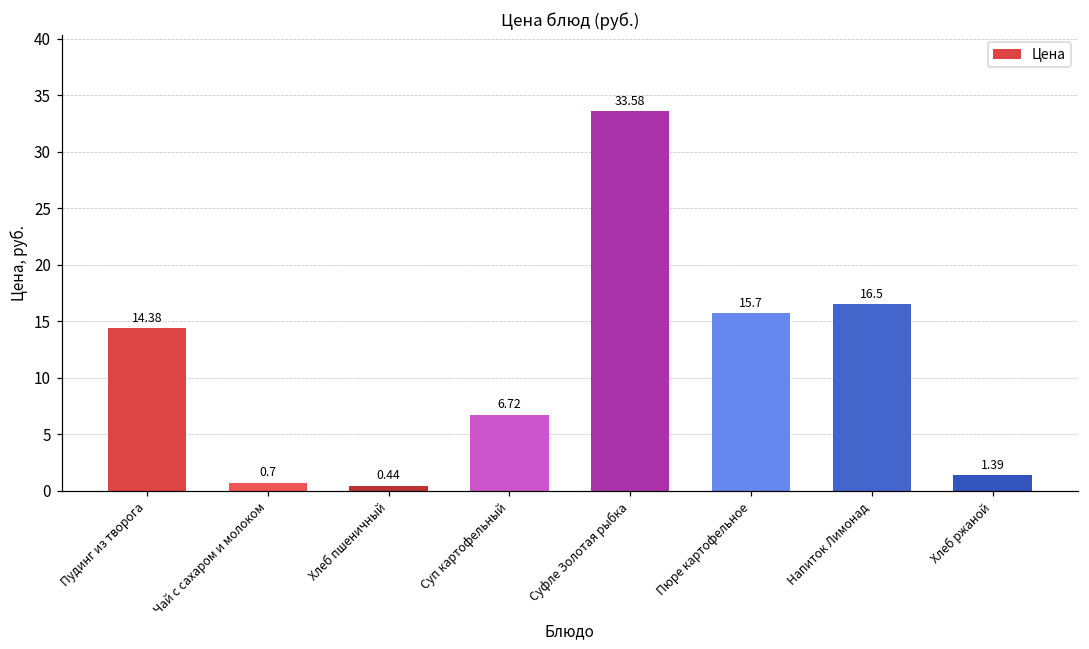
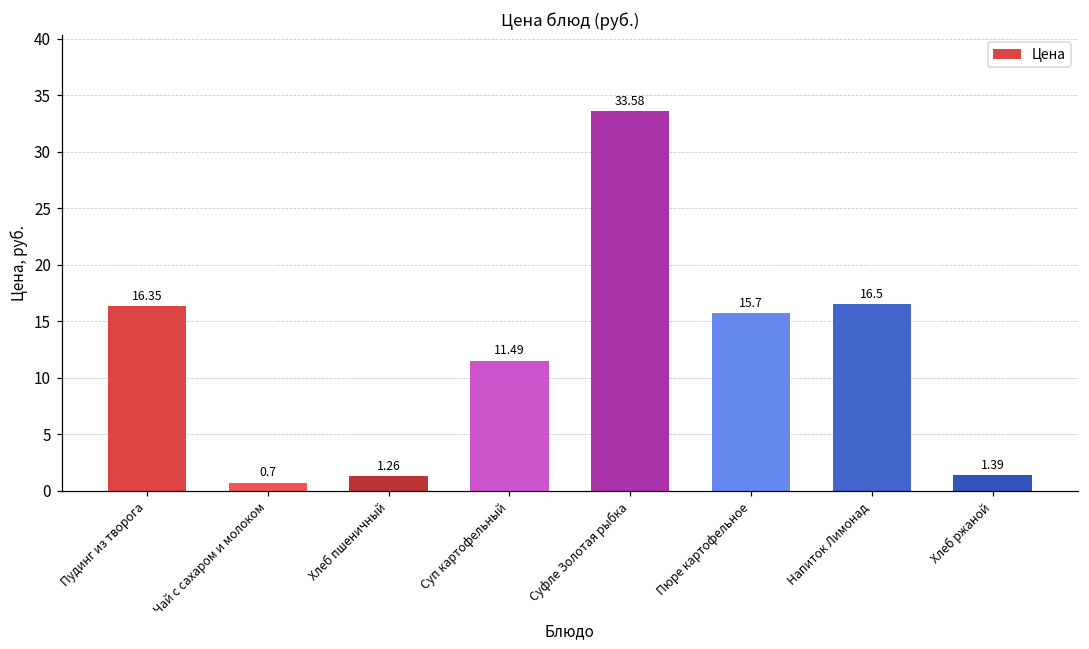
  {
-   "Пудинг из творога": 14.38,
+   "Пудинг из творога": 16.35,
    "Чай с сахаром и молоком": 0.7,
-   "Хлеб пшеничный": 0.44,
-   "Суп картофельный": 6.72,
+   "Хлеб пшеничный": 1.26,
+   "Суп картофельный": 11.49,
    "Суфле Золотая рыбка": 33.58,
    "Пюре картофельное": 15.7,
    "Напиток Лимонад": 16.5,
    "Хлеб ржаной": 1.39
  }
